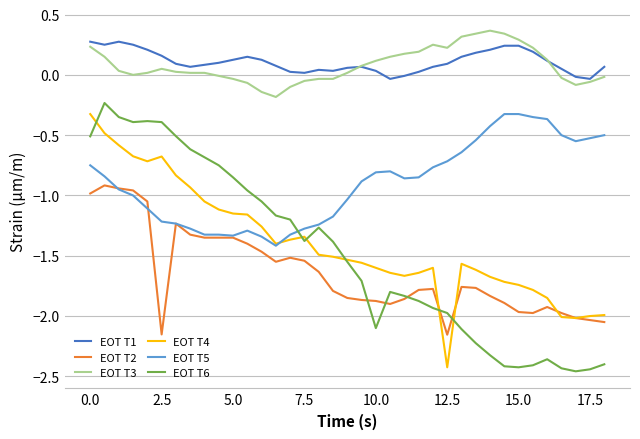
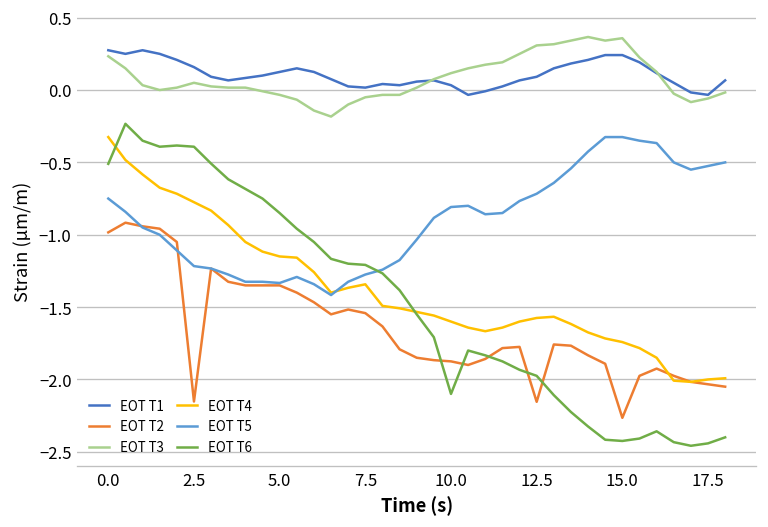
  {
    "EOT T2": {
      "0.0": -0.98,
      "2.5": -2.15,
      "7.5": -1.54,
      "10.0": -1.88,
      "12.5": -2.15,
-     "15.0": -1.97,
+     "15.0": -2.27,
      "17.5": -2.03
    },
    "EOT T3": {
      "0.0": 0.23,
      "2.5": 0.05,
      "5.0": -0.03,
      "7.5": -0.05,
      "10.0": 0.12,
-     "12.5": 0.22,
-     "15.0": 0.29,
+     "12.5": 0.31,
+     "15.0": 0.36,
      "17.5": -0.06
    },
    "EOT T4": {
      "0.0": -0.33,
-     "2.5": -0.68,
+     "2.5": -0.78,
      "5.0": -1.15,
      "7.5": -1.34,
      "10.0": -1.60,
-     "12.5": -2.43,
+     "12.5": -1.58,
      "15.0": -1.74,
      "17.5": -2.00
    },
    "EOT T6": {
      "0.0": -0.51,
      "2.5": -0.39,
      "5.0": -0.85,
-     "7.5": -1.38,
+     "7.5": -1.21,
      "10.0": -2.10,
      "12.5": -1.98,
      "15.0": -2.43,
      "17.5": -2.44
    }
  }
